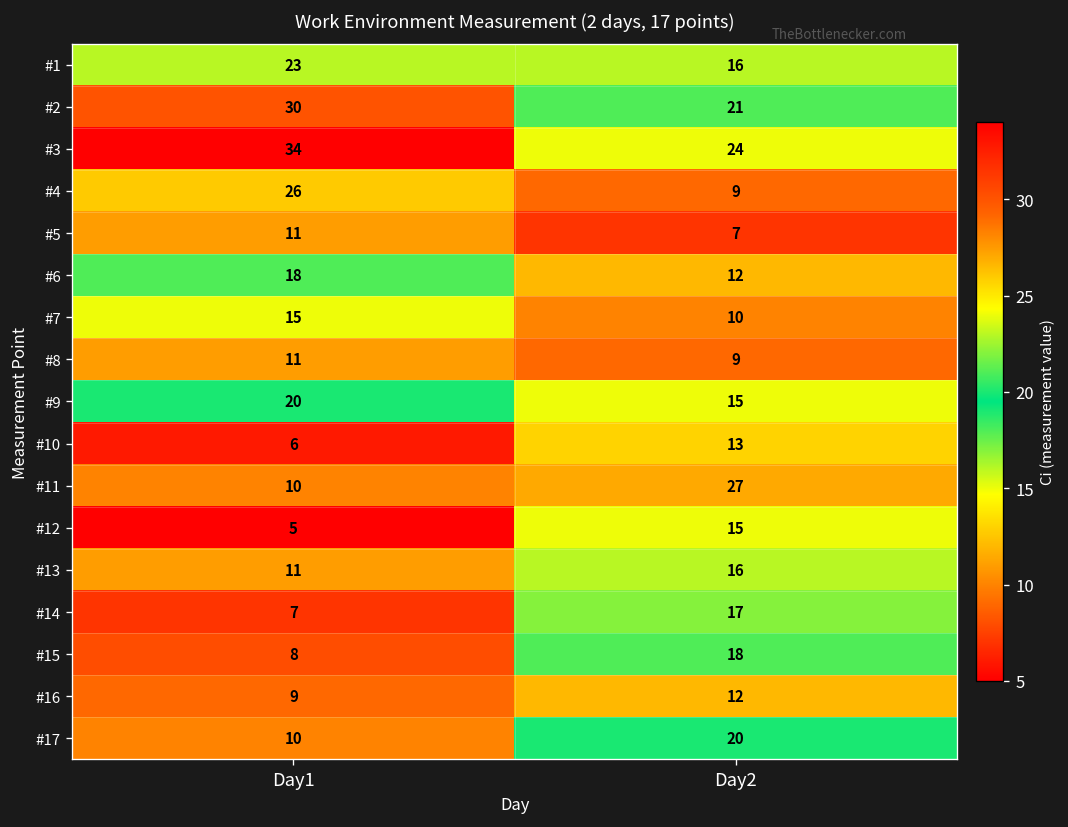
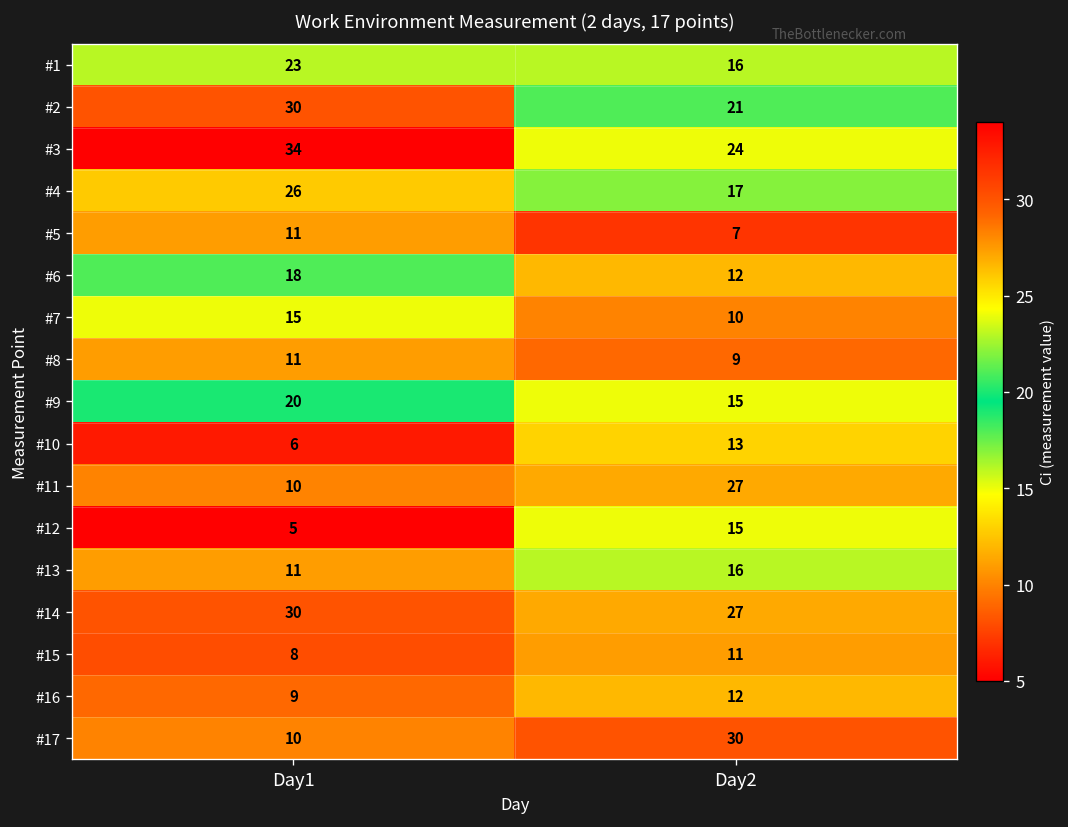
  {
    "#1": {
      "Day1": 23,
      "Day2": 16
    },
    "#2": {
      "Day1": 30,
      "Day2": 21
    },
    "#3": {
      "Day1": 34,
      "Day2": 24
    },
    "#4": {
      "Day1": 26,
-     "Day2": 9
+     "Day2": 17
    },
    "#5": {
      "Day1": 11,
      "Day2": 7
    },
    "#6": {
      "Day1": 18,
      "Day2": 12
    },
    "#7": {
      "Day1": 15,
      "Day2": 10
    },
    "#8": {
      "Day1": 11,
      "Day2": 9
    },
    "#9": {
      "Day1": 20,
      "Day2": 15
    },
    "#10": {
      "Day1": 6,
      "Day2": 13
    },
    "#11": {
      "Day1": 10,
      "Day2": 27
    },
    "#12": {
      "Day1": 5,
      "Day2": 15
    },
    "#13": {
      "Day1": 11,
      "Day2": 16
    },
    "#14": {
-     "Day1": 7,
-     "Day2": 17
+     "Day1": 30,
+     "Day2": 27
    },
    "#15": {
      "Day1": 8,
-     "Day2": 18
+     "Day2": 11
    },
    "#16": {
      "Day1": 9,
      "Day2": 12
    },
    "#17": {
      "Day1": 10,
-     "Day2": 20
+     "Day2": 30
    }
  }
